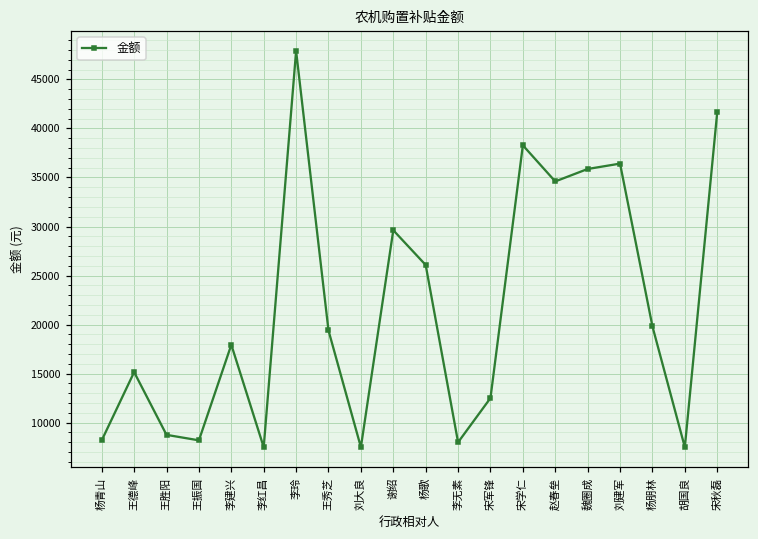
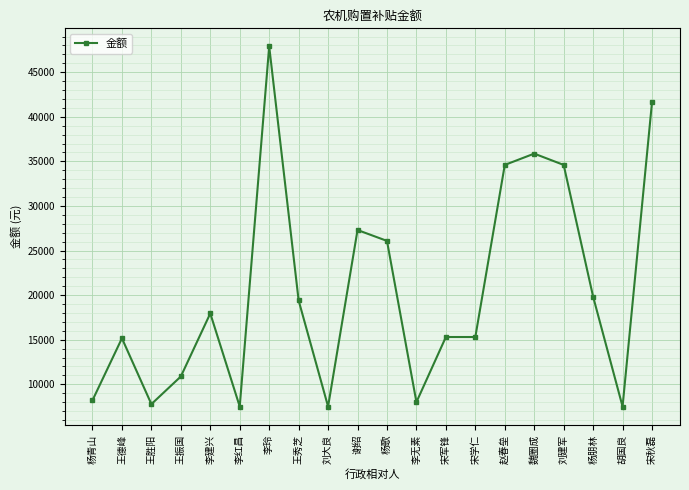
  {
    "杨青山": 8000,
    "王德峰": 15000,
-   "王胜阳": 9000,
-   "王振国": 8000,
+   "王胜阳": 8000,
+   "王振国": 11000,
    "李建兴": 18000,
    "李红昌": 8000,
    "李玲": 48000,
    "王秀芝": 19000,
    "刘大良": 8000,
-   "谢绍": 30000,
+   "谢绍": 27000,
    "杨歌": 26000,
    "李无素": 8000,
-   "宋军锋": 13000,
-   "宋学仁": 38000,
+   "宋军锋": 15000,
+   "宋学仁": 15000,
    "赵春垒": 35000,
    "魏圈成": 36000,
-   "刘建军": 36000,
+   "刘建军": 35000,
    "杨朋林": 20000,
    "胡国良": 8000,
    "宋秋磊": 42000
  }
